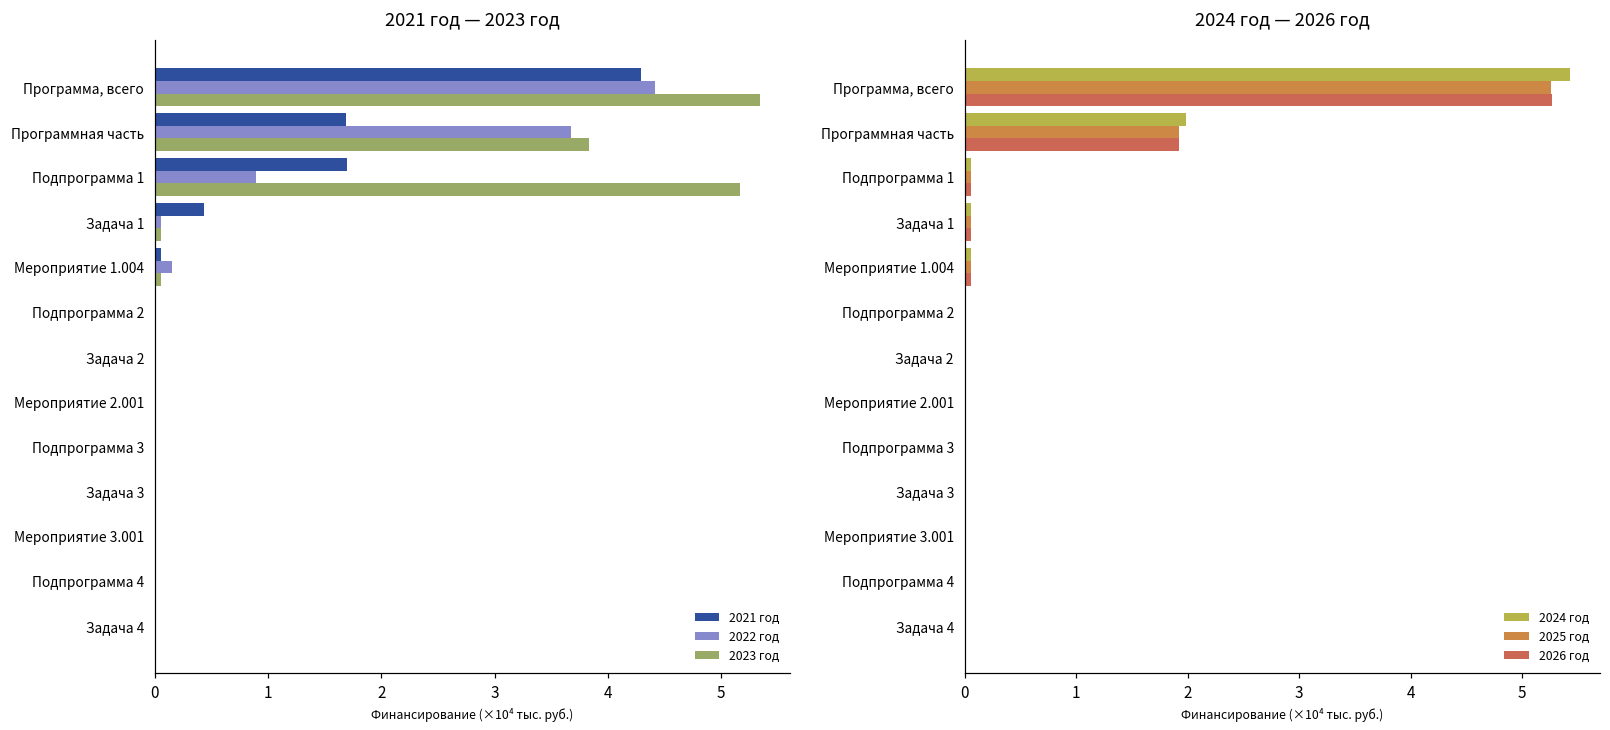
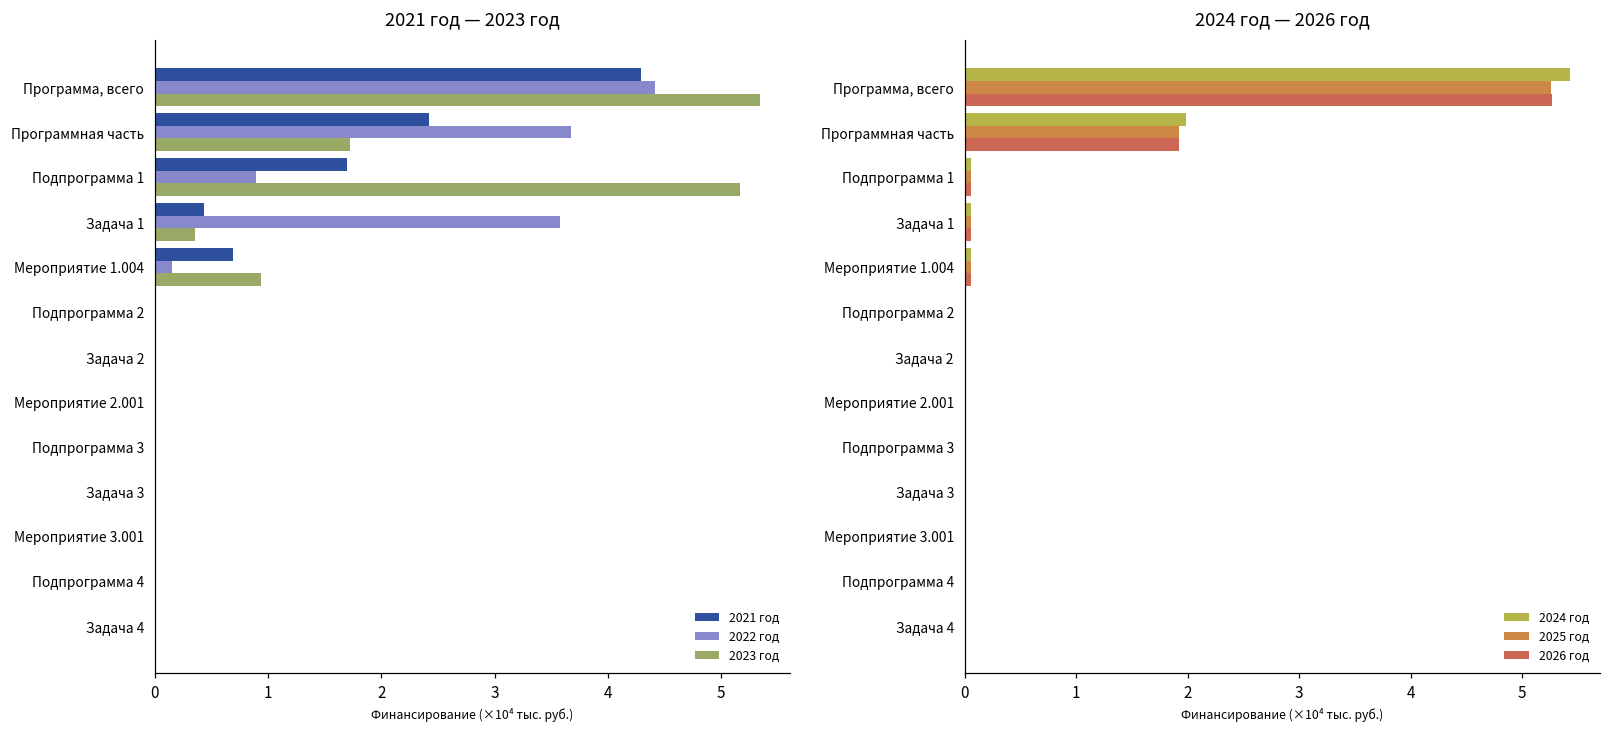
  {
    "2021 год — 2023 год": {
      "2021 год": {
        "Программа, всего": 4.29,
-       "Программная часть": 1.69,
+       "Программная часть": 2.42,
        "Подпрограмма 1": 1.70,
        "Задача 1": 0.43,
-       "Мероприятие 1.004": 0.05,
+       "Мероприятие 1.004": 0.69,
        "Подпрограмма 2": 0.00,
        "Задача 2": 0.00,
        "Мероприятие 2.001": 0.00,
        "Подпрограмма 3": 0.00,
        "Задача 3": 0.00,
        "Мероприятие 3.001": 0.00,
        "Подпрограмма 4": 0.00,
        "Задача 4": 0.00
      },
      "2022 год": {
        "Программа, всего": 4.42,
        "Программная часть": 3.68,
        "Подпрограмма 1": 0.90,
-       "Задача 1": 0.05,
+       "Задача 1": 3.58,
        "Мероприятие 1.004": 0.15,
        "Подпрограмма 2": 0.00,
        "Задача 2": 0.00,
        "Мероприятие 2.001": 0.00,
        "Подпрограмма 3": 0.00,
        "Задача 3": 0.00,
        "Мероприятие 3.001": 0.00,
        "Подпрограмма 4": 0.00,
        "Задача 4": 0.00
      },
      "2023 год": {
        "Программа, всего": 5.34,
-       "Программная часть": 3.83,
+       "Программная часть": 1.73,
        "Подпрограмма 1": 5.16,
-       "Задача 1": 0.06,
-       "Мероприятие 1.004": 0.06,
+       "Задача 1": 0.36,
+       "Мероприятие 1.004": 0.94,
        "Подпрограмма 2": 0.00,
        "Задача 2": 0.00,
        "Мероприятие 2.001": 0.00,
        "Подпрограмма 3": 0.00,
        "Задача 3": 0.00,
        "Мероприятие 3.001": 0.00,
        "Подпрограмма 4": 0.00,
        "Задача 4": 0.00
      }
    }
  }
